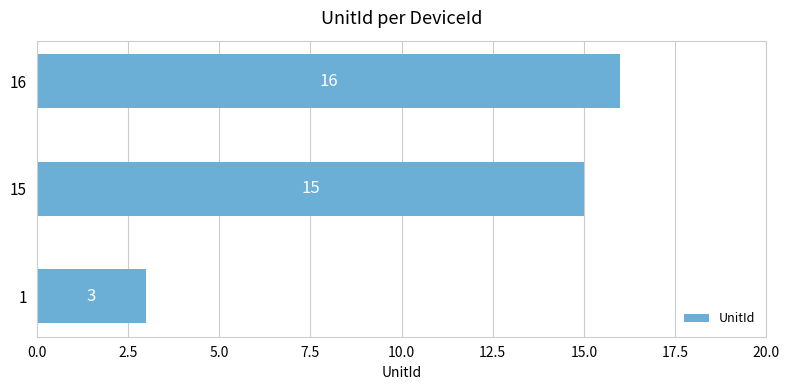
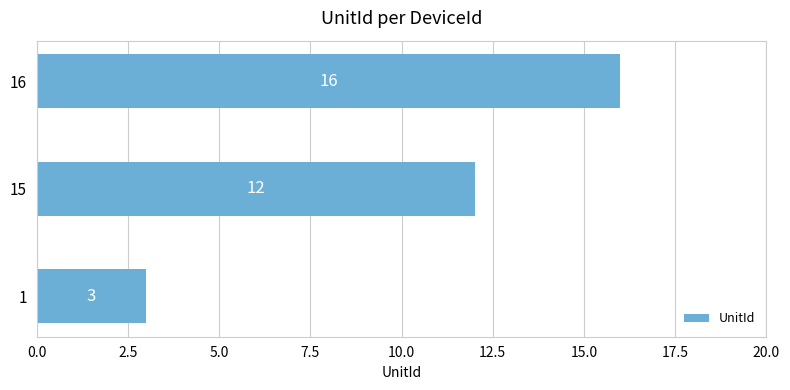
  {
    "16": 16,
-   "15": 15,
+   "15": 12,
    "1": 3
  }
